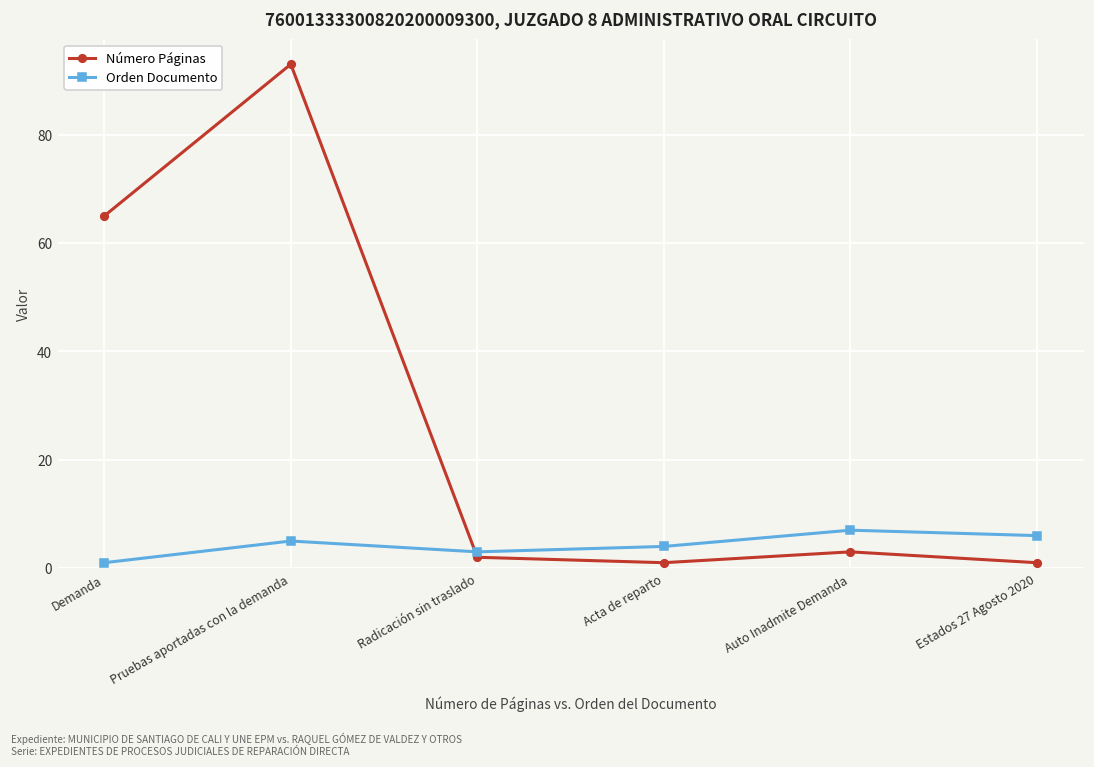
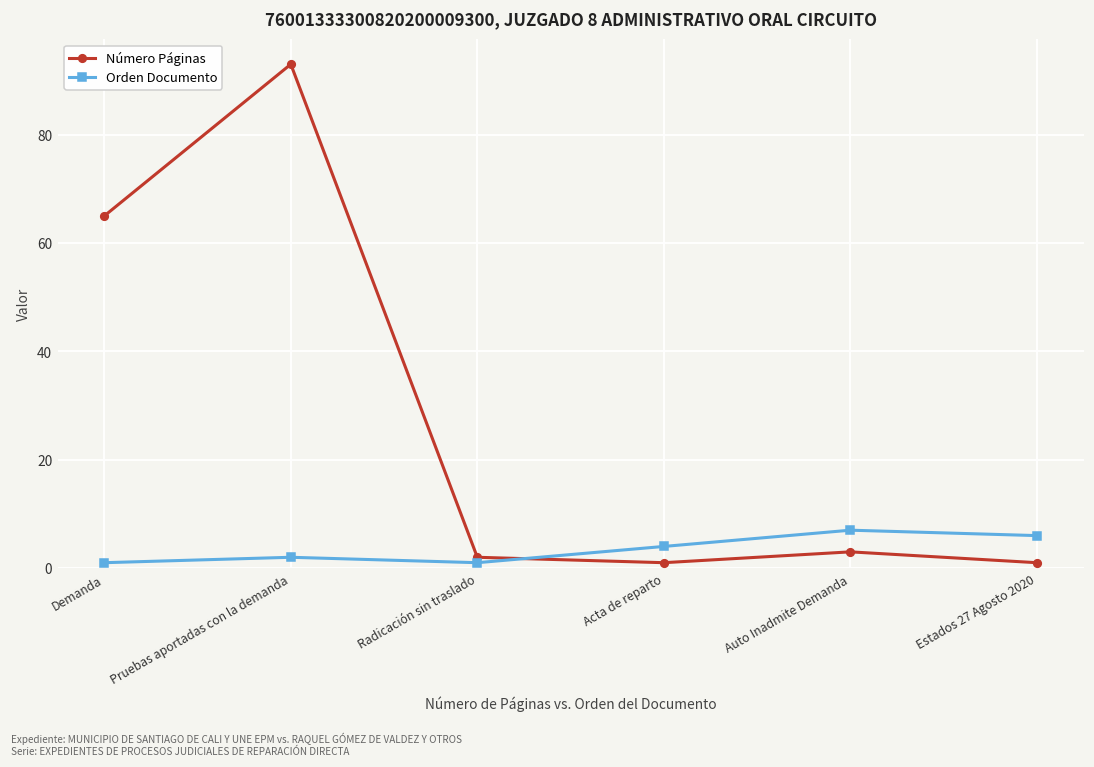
  {
    "Número Páginas": {
      "Demanda": 65,
      "Pruebas aportadas con la demanda": 93,
      "Radicación sin traslado": 2,
      "Acta de reparto": 1,
      "Auto Inadmite Demanda": 3,
      "Estados 27 Agosto 2020": 1
    },
    "Orden Documento": {
      "Demanda": 1,
-     "Pruebas aportadas con la demanda": 5,
-     "Radicación sin traslado": 3,
+     "Pruebas aportadas con la demanda": 2,
+     "Radicación sin traslado": 1,
      "Acta de reparto": 4,
      "Auto Inadmite Demanda": 7,
      "Estados 27 Agosto 2020": 6
    }
  }
